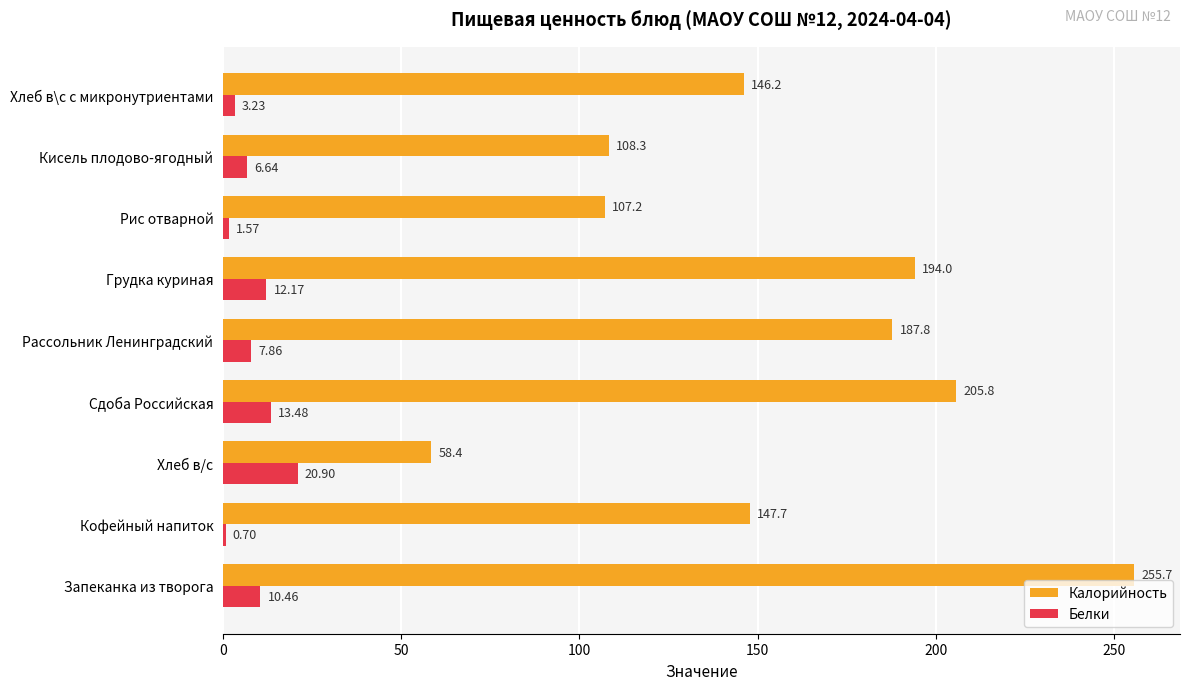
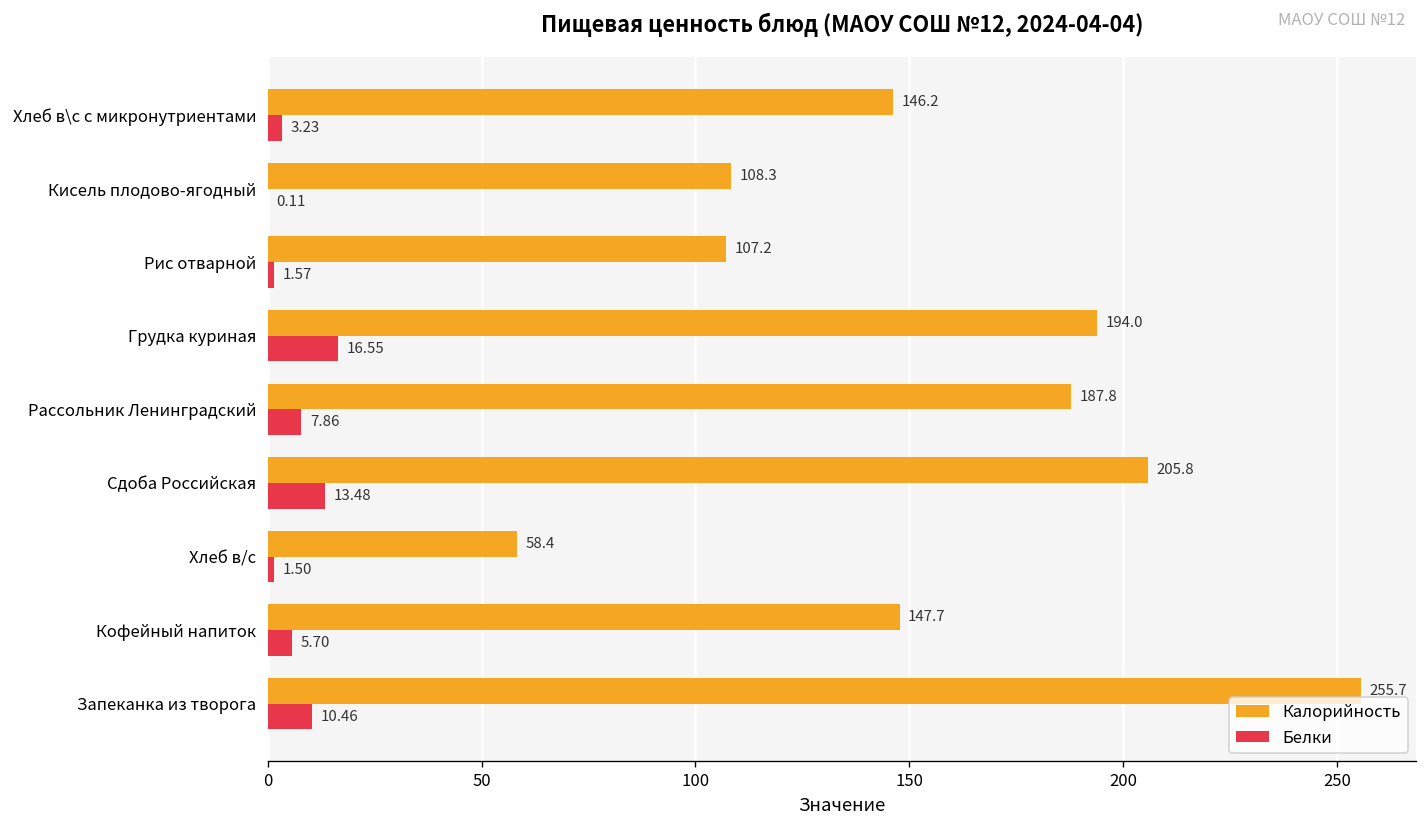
  {
    "Калорийность": {
      "Хлеб в\\с с микронутриентами": 146.2,
      "Кисель плодово-ягодный": 108.3,
      "Рис отварной": 107.2,
      "Грудка куриная": 194.0,
      "Рассольник Ленинградский": 187.8,
      "Сдоба Российская": 205.8,
      "Хлеб в/с": 58.4,
      "Кофейный напиток": 147.7
    },
    "Белки": {
      "Хлеб в\\с с микронутриентами": 3.23,
-     "Кисель плодово-ягодный": 6.64,
+     "Кисель плодово-ягодный": 0.11,
      "Рис отварной": 1.57,
-     "Грудка куриная": 12.17,
+     "Грудка куриная": 16.55,
      "Рассольник Ленинградский": 7.86,
      "Сдоба Российская": 13.48,
-     "Хлеб в/с": 20.90,
-     "Кофейный напиток": 0.70,
+     "Хлеб в/с": 1.50,
+     "Кофейный напиток": 5.70,
      "Запеканка из творога": 10.46
    }
  }
